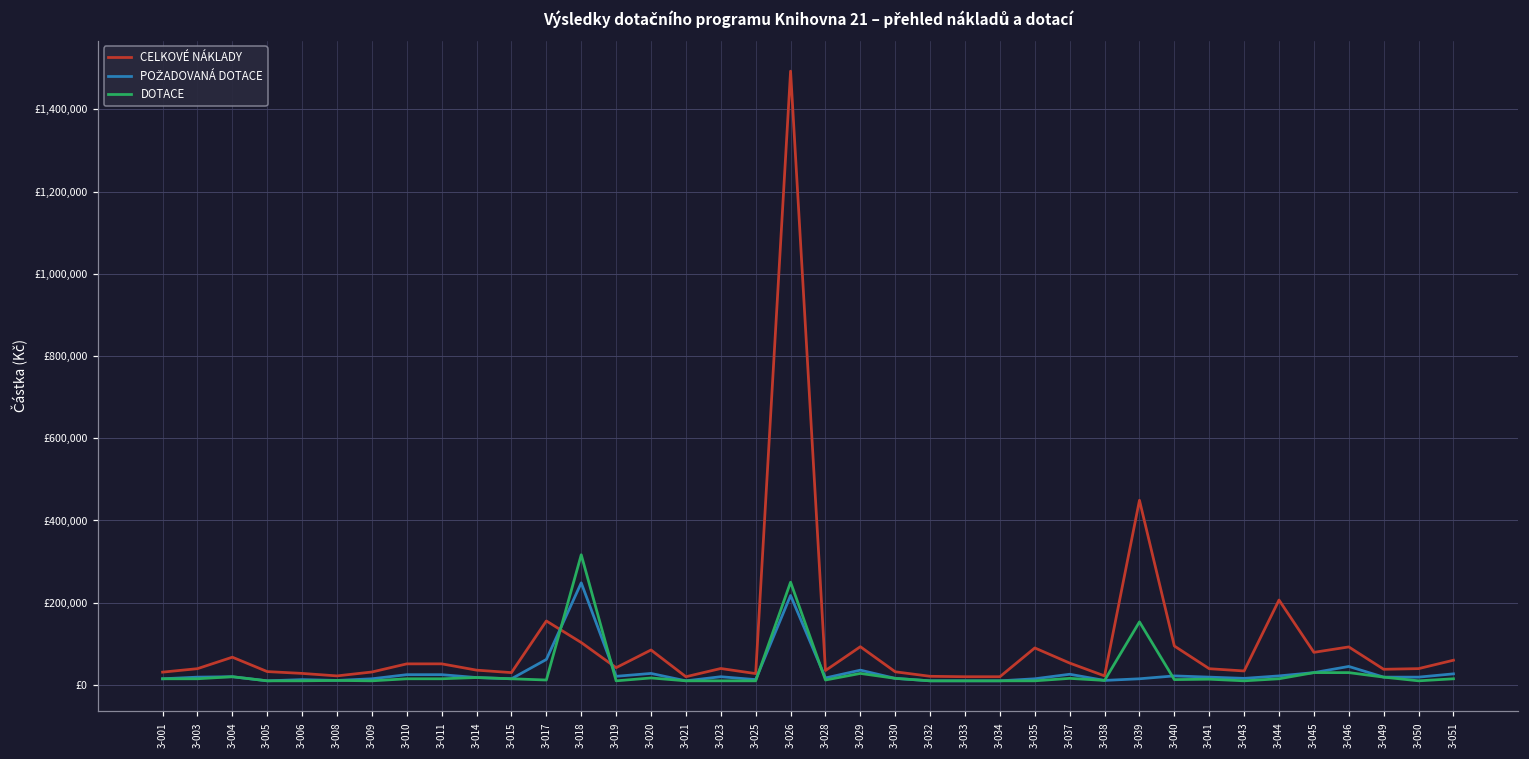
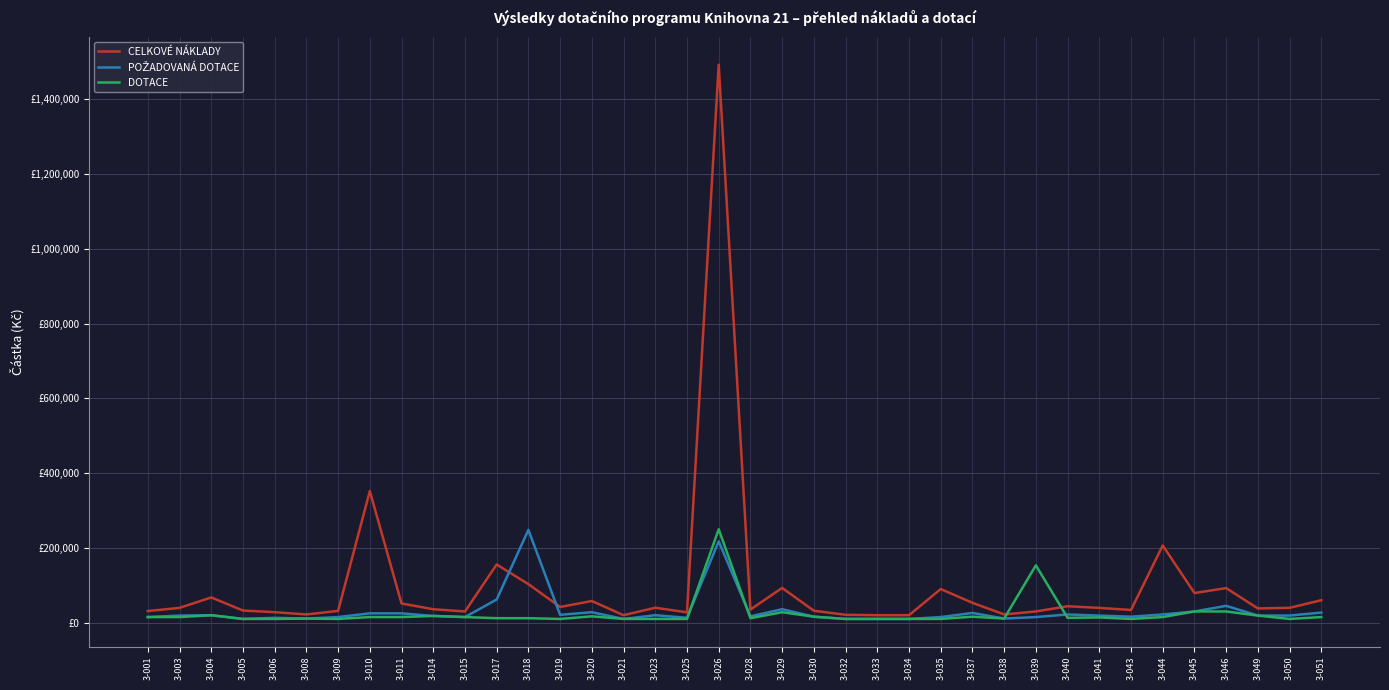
  {
    "CELKOVÉ NÁKLADY": {
      "3-001": "£30,000",
      "3-003": "£40,000",
      "3-004": "£70,000",
      "3-005": "£30,000",
      "3-006": "£30,000",
      "3-008": "£20,000",
      "3-009": "£30,000",
-     "3-010": "£50,000",
+     "3-010": "£350,000",
      "3-011": "£50,000",
      "3-014": "£40,000",
      "3-015": "£30,000",
      "3-017": "£160,000",
      "3-018": "£100,000",
      "3-019": "£40,000",
-     "3-020": "£90,000",
+     "3-020": "£60,000",
      "3-021": "£20,000",
      "3-023": "£40,000",
      "3-025": "£30,000",
      "3-026": "£1,490,000",
      "3-028": "£40,000",
      "3-029": "£90,000",
      "3-030": "£30,000",
      "3-032": "£20,000",
      "3-033": "£20,000",
      "3-034": "£20,000",
      "3-035": "£90,000",
      "3-037": "£50,000",
      "3-038": "£20,000",
-     "3-039": "£450,000",
-     "3-040": "£90,000",
+     "3-039": "£30,000",
+     "3-040": "£40,000",
      "3-041": "£40,000",
      "3-043": "£30,000",
      "3-044": "£210,000",
      "3-045": "£80,000",
      "3-046": "£90,000",
      "3-049": "£40,000",
      "3-050": "£40,000",
      "3-051": "£60,000"
    },
    "POŽADOVANÁ DOTACE": {
      "3-010": "£30,000",
      "3-011": "£30,000",
      "3-017": "£60,000",
      "3-018": "£250,000",
      "3-019": "£20,000",
      "3-020": "£30,000",
      "3-023": "£20,000",
      "3-026": "£220,000",
      "3-029": "£40,000",
      "3-037": "£30,000",
      "3-039": "£20,000",
      "3-040": "£20,000",
      "3-044": "£20,000",
      "3-046": "£50,000",
      "3-050": "£20,000",
      "3-051": "£30,000"
    },
    "DOTACE": {
      "3-010": "£20,000",
      "3-011": "£20,000",
      "3-017": "£10,000",
-     "3-018": "£320,000",
+     "3-018": "£10,000",
      "3-019": "£10,000",
      "3-020": "£20,000",
      "3-023": "£10,000",
      "3-026": "£250,000",
      "3-029": "£30,000",
      "3-037": "£20,000",
      "3-039": "£150,000",
      "3-040": "£10,000",
      "3-044": "£20,000",
      "3-046": "£30,000",
      "3-050": "£10,000",
      "3-051": "£20,000"
    }
  }
